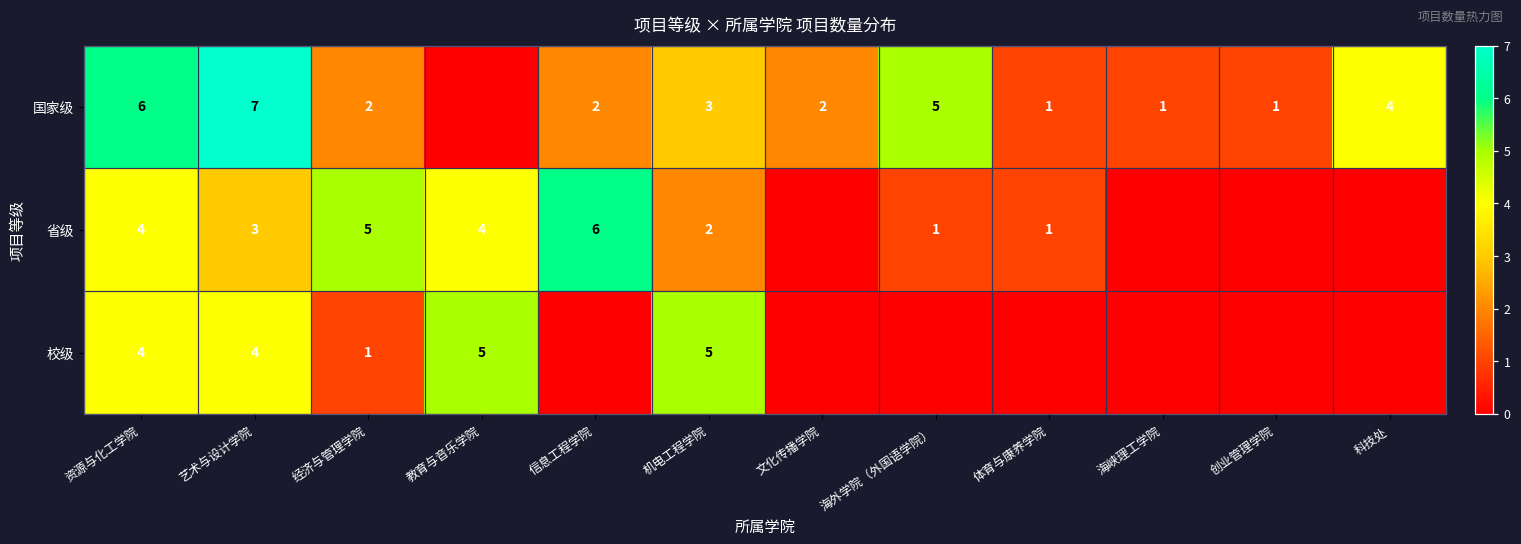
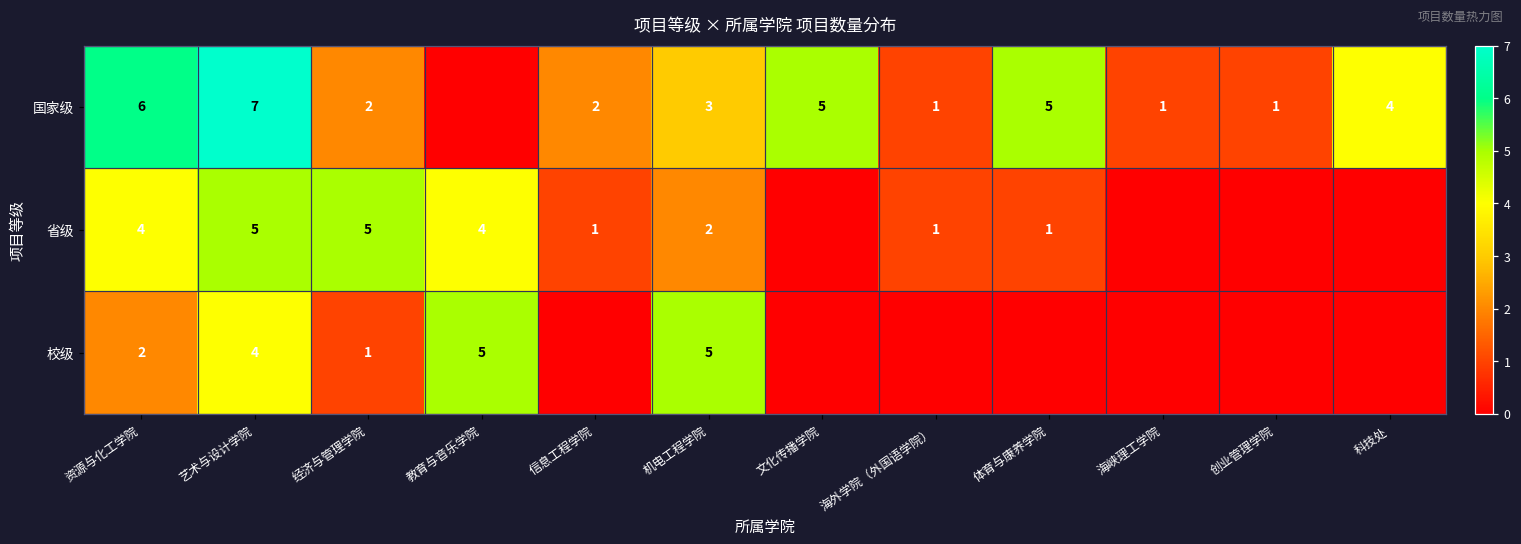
  {
    "国家级": {
      "资源与化工学院": 6,
      "艺术与设计学院": 7,
      "经济与管理学院": 2,
      "信息工程学院": 2,
      "机电工程学院": 3,
-     "文化传播学院": 2,
-     "海外学院（外国语学院）": 5,
-     "体育与康养学院": 1,
+     "文化传播学院": 5,
+     "海外学院（外国语学院）": 1,
+     "体育与康养学院": 5,
      "海峡理工学院": 1,
      "创业管理学院": 1,
      "科技处": 4
    },
    "省级": {
      "资源与化工学院": 4,
-     "艺术与设计学院": 3,
+     "艺术与设计学院": 5,
      "经济与管理学院": 5,
      "教育与音乐学院": 4,
-     "信息工程学院": 6,
+     "信息工程学院": 1,
      "机电工程学院": 2,
      "海外学院（外国语学院）": 1,
      "体育与康养学院": 1
    },
    "校级": {
-     "资源与化工学院": 4,
+     "资源与化工学院": 2,
      "艺术与设计学院": 4,
      "经济与管理学院": 1,
      "教育与音乐学院": 5,
      "机电工程学院": 5
    }
  }
